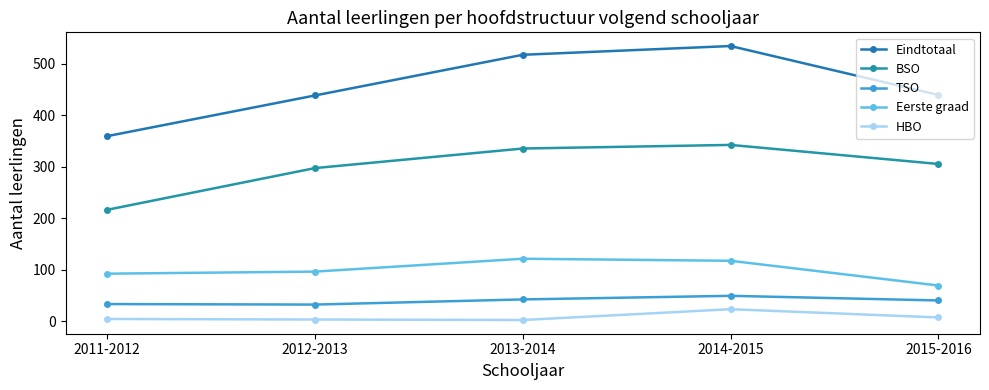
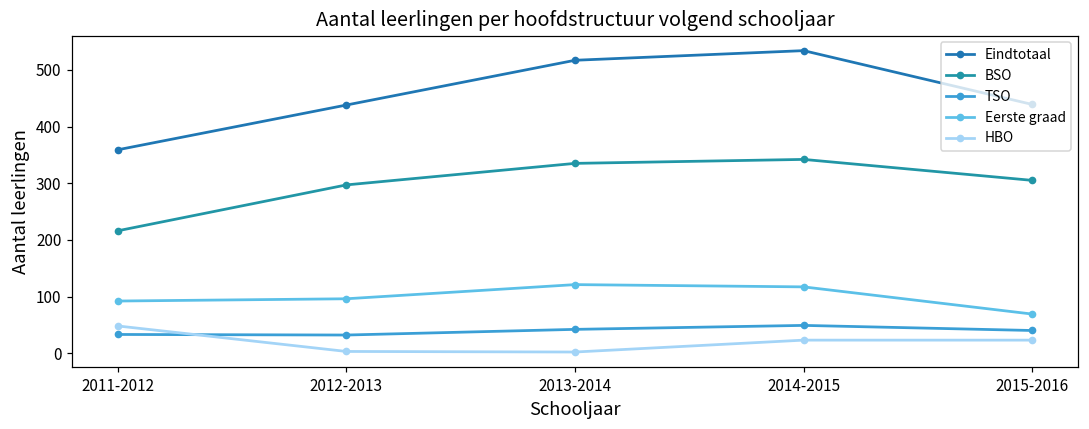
  {
    "HBO": {
-     "2011-2012": 0,
+     "2011-2012": 50,
      "2012-2013": 0,
      "2013-2014": 0,
      "2014-2015": 20,
-     "2015-2016": 10
+     "2015-2016": 20
    }
  }
